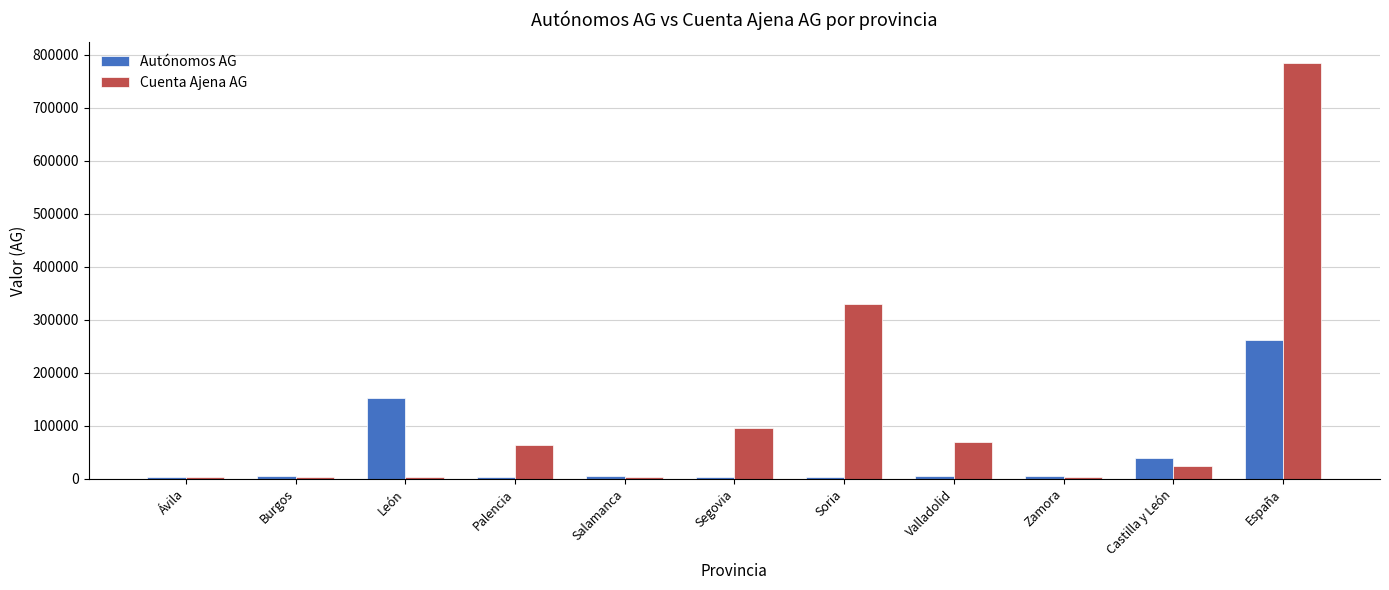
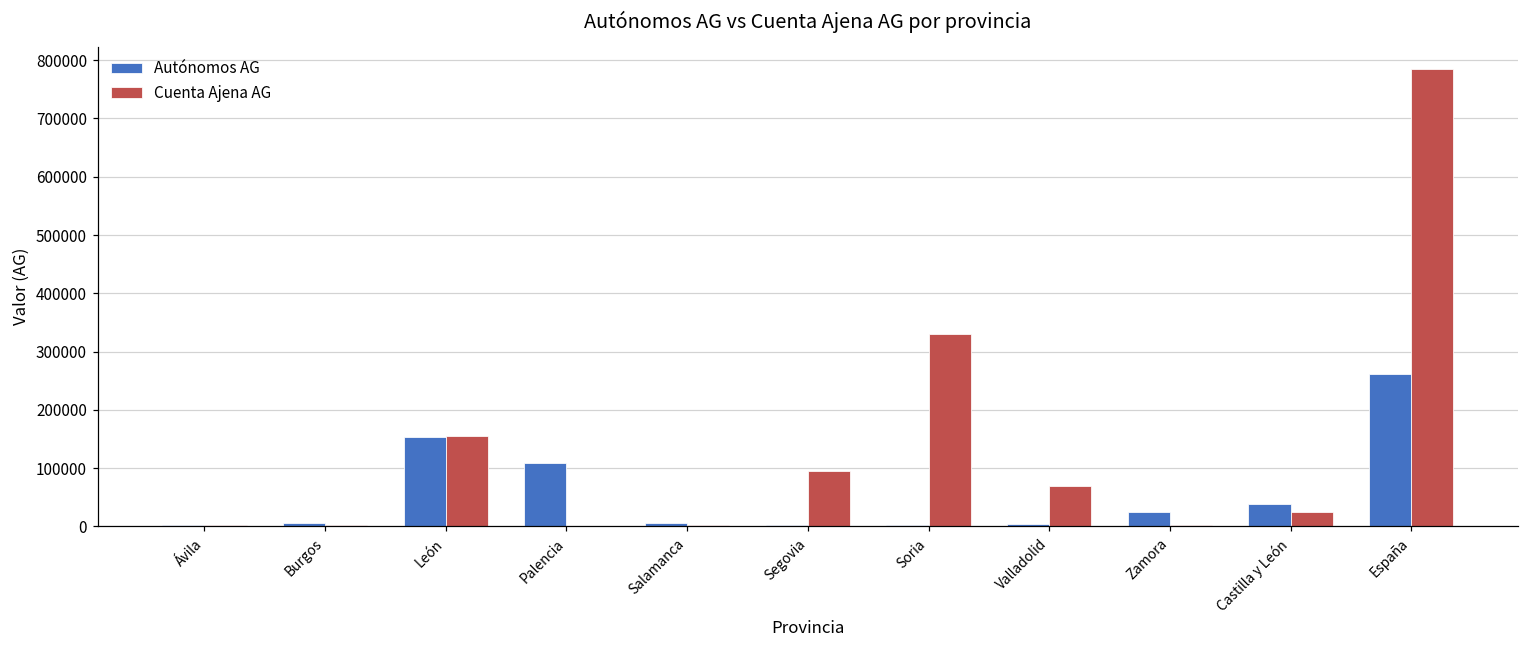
  {
    "Autónomos AG": {
      "Burgos": 10000,
      "León": 150000,
-     "Palencia": 0,
+     "Palencia": 110000,
      "Salamanca": 10000,
      "Valladolid": 0,
-     "Zamora": 0,
+     "Zamora": 30000,
      "Castilla y León": 40000,
      "España": 260000
    },
    "Cuenta Ajena AG": {
-     "León": 0,
-     "Palencia": 60000,
+     "León": 160000,
+     "Palencia": 0,
      "Segovia": 90000,
      "Soria": 330000,
      "Valladolid": 70000,
      "Castilla y León": 20000,
      "España": 780000
    }
  }
